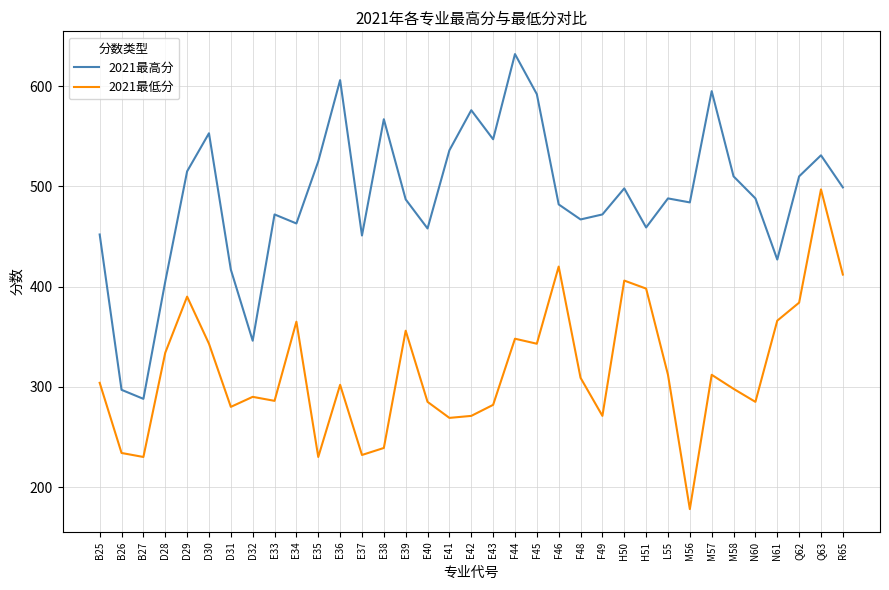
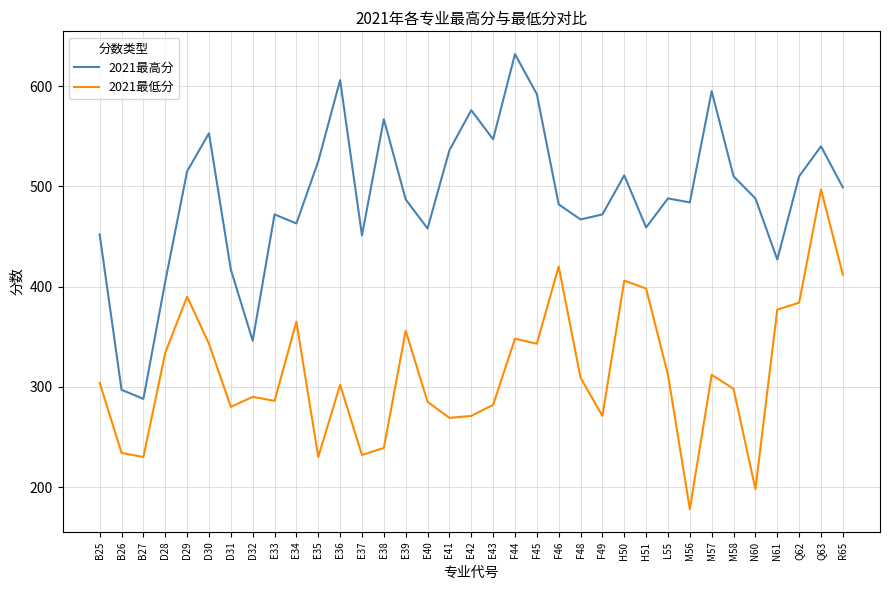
  {
    "2021最高分": {
      "B25": 452,
      "B26": 297,
      "B27": 288,
      "D28": 405,
      "D29": 515,
      "D30": 553,
      "D31": 417,
      "D32": 346,
      "E33": 472,
      "E34": 463,
      "E35": 525,
      "E36": 606,
      "E37": 451,
      "E38": 567,
      "E39": 487,
      "E40": 458,
      "E41": 536,
      "E42": 576,
      "E43": 547,
      "F44": 632,
      "F45": 592,
      "F46": 482,
      "F48": 467,
      "F49": 472,
-     "H50": 498,
+     "H50": 511,
      "H51": 459,
      "L55": 488,
      "M56": 484,
      "M57": 595,
      "M58": 510,
      "N60": 488,
      "N61": 427,
      "Q62": 510,
-     "Q63": 531,
+     "Q63": 540,
      "R65": 499
    },
    "2021最低分": {
      "B25": 304,
      "B26": 234,
      "B27": 230,
      "D28": 334,
      "D29": 390,
      "D30": 343,
      "D31": 280,
      "D32": 290,
      "E33": 286,
      "E34": 365,
      "E35": 230,
      "E36": 302,
      "E37": 232,
      "E38": 239,
      "E39": 356,
      "E40": 285,
      "E41": 269,
      "E42": 271,
      "E43": 282,
      "F44": 348,
      "F45": 343,
      "F46": 420,
      "F48": 309,
      "F49": 271,
      "H50": 406,
      "H51": 398,
      "L55": 312,
      "M56": 178,
      "M57": 312,
      "M58": 298,
-     "N60": 285,
-     "N61": 366,
+     "N60": 198,
+     "N61": 377,
      "Q62": 384,
      "Q63": 497,
      "R65": 412
    }
  }
